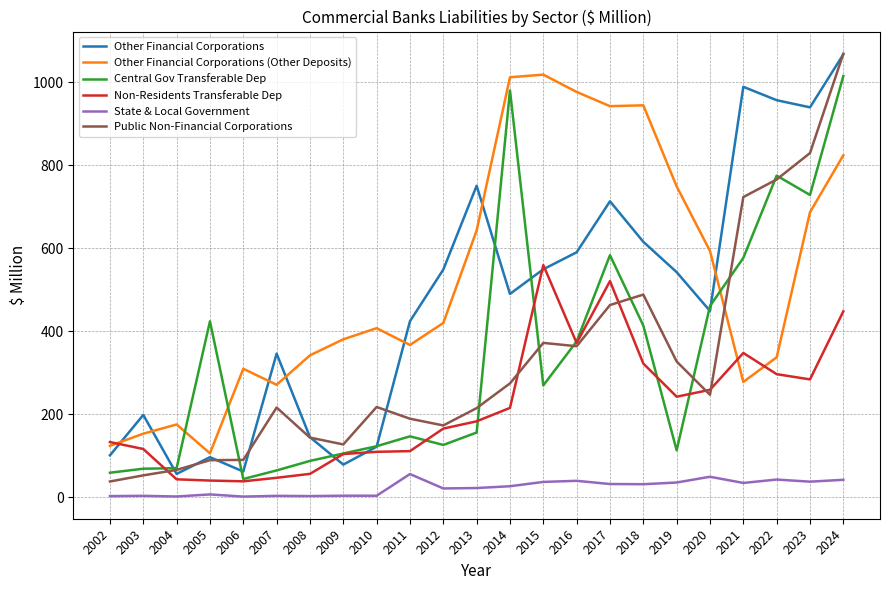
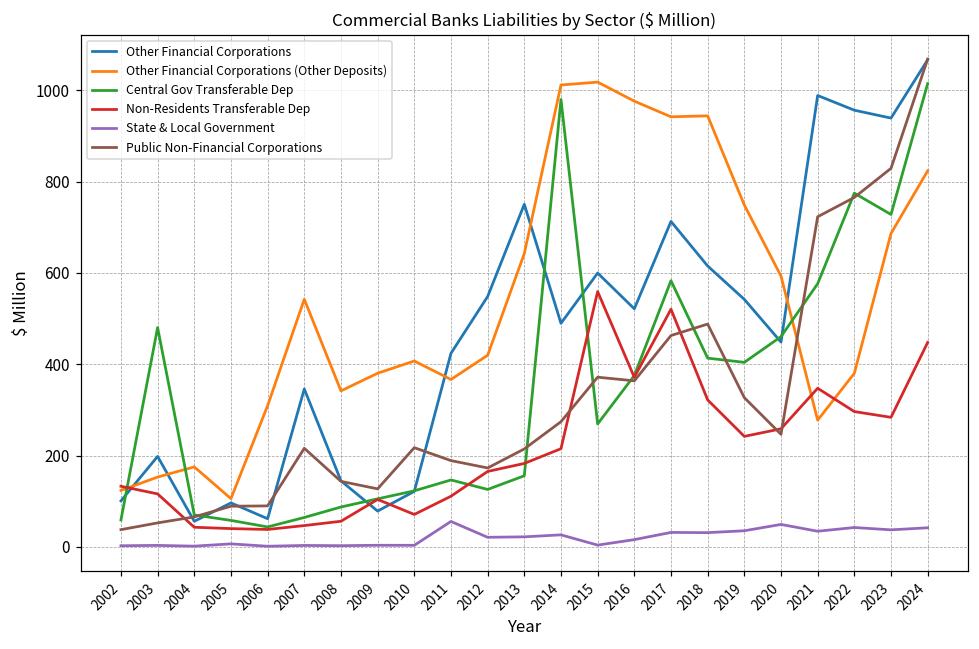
  {
    "Other Financial Corporations": {
      "2002": 100,
      "2003": 200,
      "2004": 60,
      "2005": 100,
      "2006": 60,
      "2007": 350,
      "2009": 80,
      "2011": 420,
      "2012": 550,
      "2013": 750,
      "2014": 490,
-     "2015": 550,
-     "2016": 590,
+     "2015": 600,
+     "2016": 520,
      "2017": 710,
      "2018": 620,
      "2019": 540,
      "2020": 450,
      "2021": 990,
      "2022": 960,
      "2023": 940
    },
    "Other Financial Corporations (Other Deposits)": {
      "2002": 120,
      "2003": 150,
      "2004": 180,
      "2005": 110,
      "2006": 310,
-     "2007": 270,
+     "2007": 540,
      "2008": 340,
      "2009": 380,
      "2010": 410,
      "2011": 370,
      "2012": 420,
      "2013": 640,
      "2014": 1010,
      "2015": 1020,
      "2016": 980,
      "2017": 940,
      "2018": 940,
      "2019": 750,
      "2020": 590,
      "2021": 280,
-     "2022": 340,
+     "2022": 380,
      "2023": 690,
      "2024": 820
    },
    "Central Gov Transferable Dep": {
      "2002": 60,
-     "2003": 70,
-     "2005": 420,
+     "2003": 480,
+     "2005": 60,
      "2007": 60,
      "2008": 90,
      "2011": 150,
      "2012": 130,
      "2013": 160,
      "2014": 980,
      "2015": 270,
      "2017": 580,
      "2018": 410,
-     "2019": 110,
+     "2019": 400,
      "2020": 460,
      "2021": 580,
      "2022": 770,
      "2023": 730,
      "2024": 1010
    },
    "Non-Residents Transferable Dep": {
      "2002": 130,
      "2003": 120,
      "2004": 40,
      "2005": 40,
      "2007": 50,
      "2008": 60,
-     "2010": 110,
+     "2010": 70,
      "2011": 110,
      "2012": 170,
      "2013": 180,
      "2014": 220,
      "2015": 560,
      "2017": 520,
      "2018": 320,
      "2019": 240,
      "2020": 260,
      "2021": 350,
      "2022": 300,
      "2023": 280,
      "2024": 450
    },
    "State & Local Government": {
      "2002": 0,
      "2003": 0,
      "2004": 0,
      "2005": 10,
      "2006": 0,
      "2007": 0,
      "2008": 0,
      "2009": 0,
      "2010": 0,
      "2011": 60,
      "2012": 20,
      "2013": 20,
      "2014": 30,
-     "2015": 40,
-     "2016": 40,
+     "2015": 0,
+     "2016": 20,
      "2017": 30,
      "2018": 30,
      "2019": 40,
      "2020": 50,
      "2021": 30,
      "2022": 40,
      "2023": 40,
      "2024": 40
    },
    "Public Non-Financial Corporations": {
      "2002": 40,
      "2003": 50,
      "2005": 90,
      "2006": 90,
      "2007": 220,
      "2009": 130,
      "2010": 220,
      "2011": 190,
      "2012": 170,
      "2013": 210,
      "2014": 270,
      "2015": 370,
      "2016": 360,
      "2017": 460,
      "2018": 490,
      "2019": 330,
      "2020": 250,
      "2021": 720,
      "2022": 770,
      "2023": 830
    }
  }
